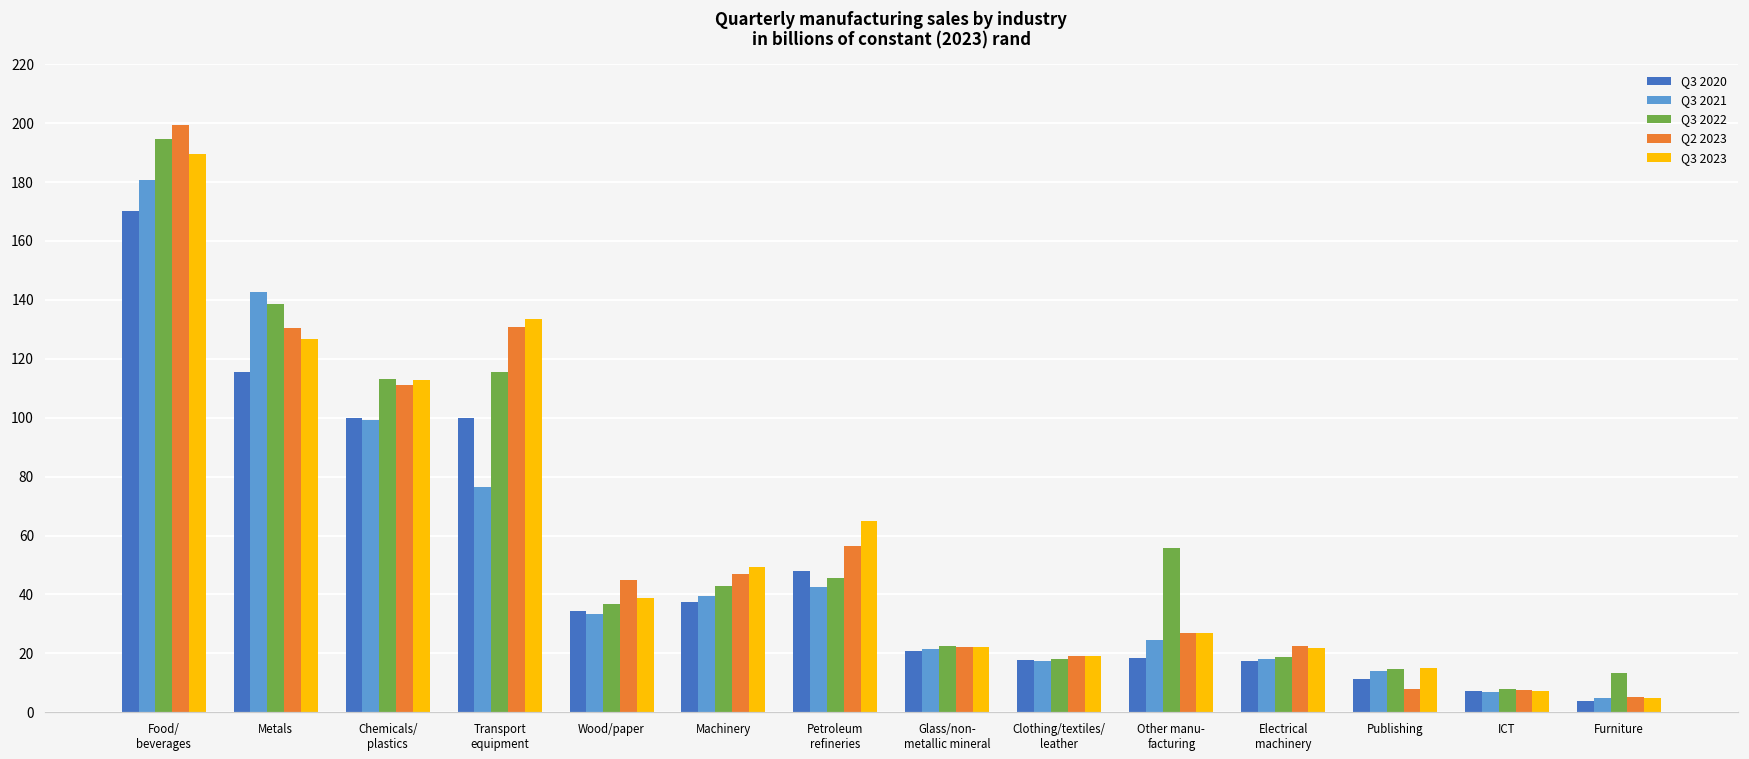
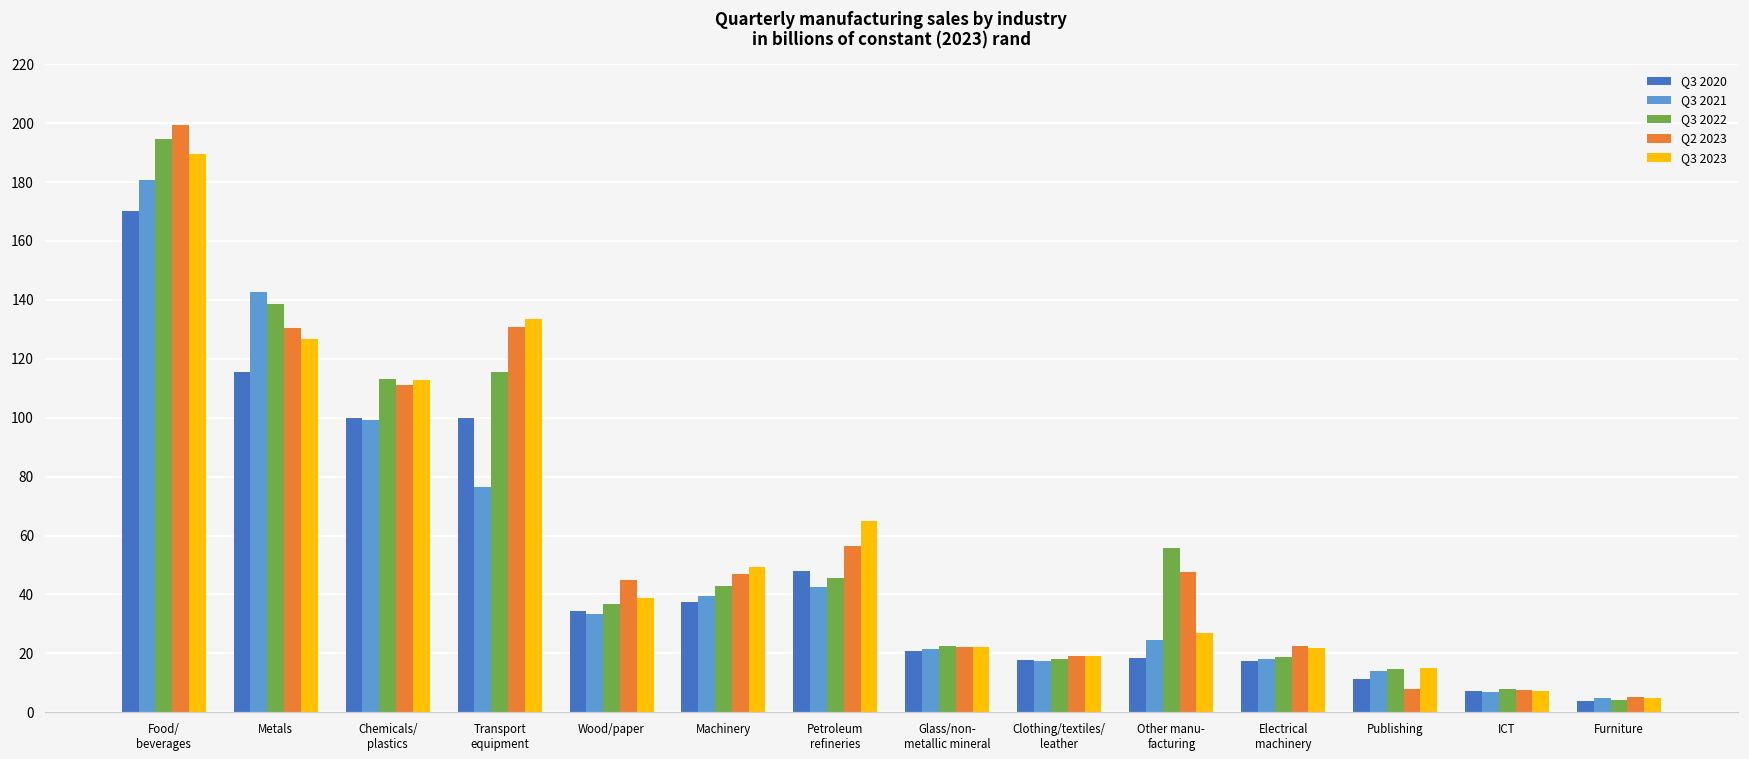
  {
    "Q3 2022": {
      "Food/ beverages": 195,
      "Metals": 138,
      "Chemicals/ plastics": 113,
      "Transport equipment": 115,
      "Wood/paper": 37,
      "Machinery": 43,
      "Petroleum refineries": 46,
      "Glass/non- metallic mineral": 23,
      "Clothing/textiles/ leather": 18,
      "Other manu- facturing": 56,
      "Electrical machinery": 19,
      "Publishing": 15,
      "ICT": 8,
-     "Furniture": 13
+     "Furniture": 4
    },
    "Q2 2023": {
      "Food/ beverages": 200,
      "Metals": 130,
      "Chemicals/ plastics": 111,
      "Transport equipment": 131,
      "Wood/paper": 45,
      "Machinery": 47,
      "Petroleum refineries": 56,
      "Glass/non- metallic mineral": 22,
      "Clothing/textiles/ leather": 19,
-     "Other manu- facturing": 27,
+     "Other manu- facturing": 48,
      "Electrical machinery": 22,
      "Publishing": 8,
      "ICT": 8,
      "Furniture": 5
    },
    "Q3 2023": {
      "Food/ beverages": 190,
      "Metals": 127,
      "Chemicals/ plastics": 113,
      "Transport equipment": 133,
      "Wood/paper": 39,
      "Machinery": 49,
      "Petroleum refineries": 65,
      "Glass/non- metallic mineral": 22,
      "Clothing/textiles/ leather": 19,
      "Other manu- facturing": 27,
      "Electrical machinery": 22,
      "Publishing": 15,
      "ICT": 7,
      "Furniture": 5
    }
  }
